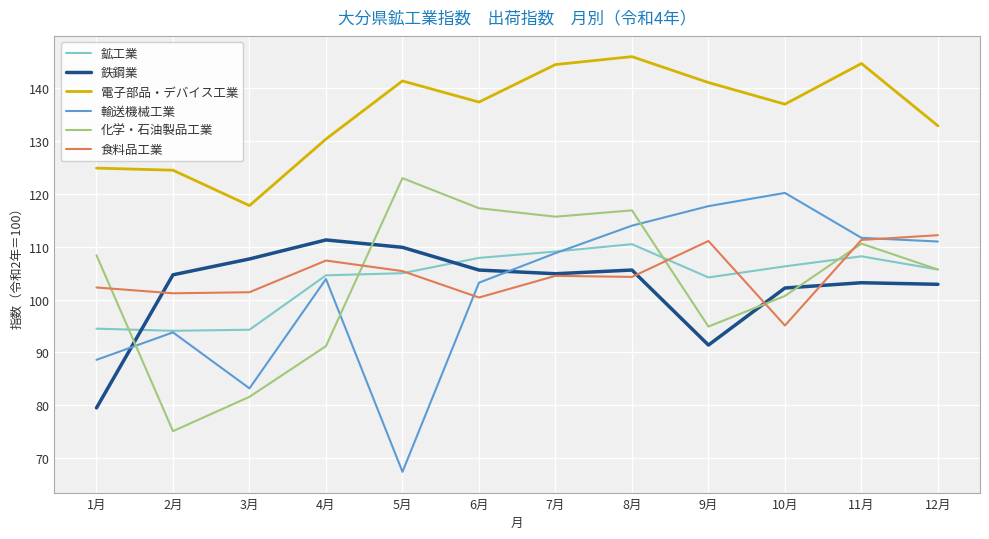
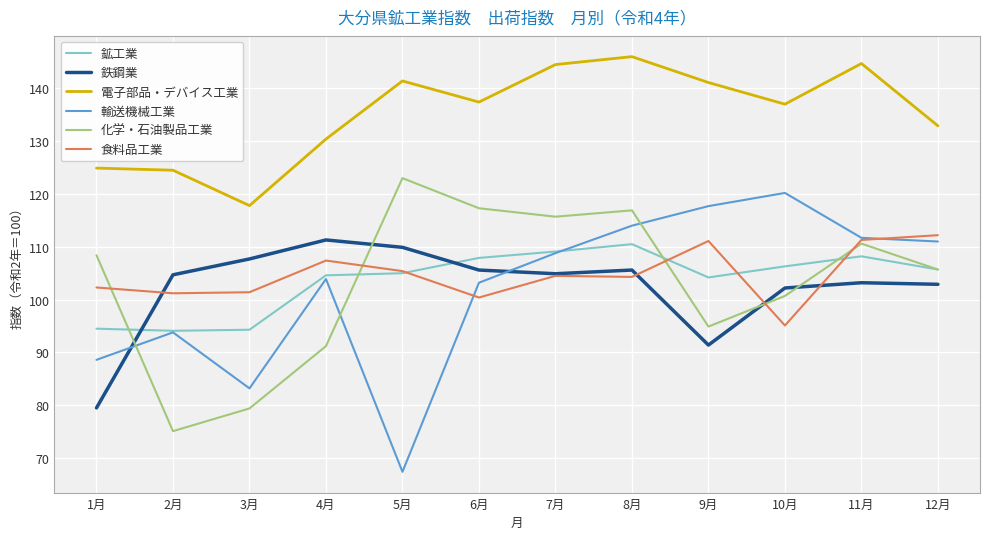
  {
    "鉄鋼業": {
      "1月": 80,
      "2月": 105,
      "3月": 108,
      "4月": 111,
      "5月": 110,
      "6月": 106,
      "8月": 106,
      "9月": 91,
      "10月": 102,
      "11月": 103,
      "12月": 103
    },
    "電子部品・デバイス工業": {
      "1月": 125,
      "2月": 125,
      "3月": 118,
      "4月": 130,
      "5月": 141,
      "6月": 137,
      "7月": 145,
      "8月": 146,
      "9月": 141,
      "10月": 137,
      "11月": 145,
      "12月": 133
    },
    "化学・石油製品工業": {
      "1月": 108,
      "2月": 75,
-     "3月": 82,
+     "3月": 79,
      "4月": 91,
      "5月": 123,
      "6月": 117,
      "7月": 116,
      "8月": 117,
      "9月": 95,
      "10月": 101,
      "11月": 111
    },
    "食料品工業": {
      "1月": 102,
      "2月": 101,
      "3月": 101,
      "4月": 107,
      "6月": 100,
      "8月": 104,
      "9月": 111,
      "10月": 95,
      "12月": 112
    }
  }
